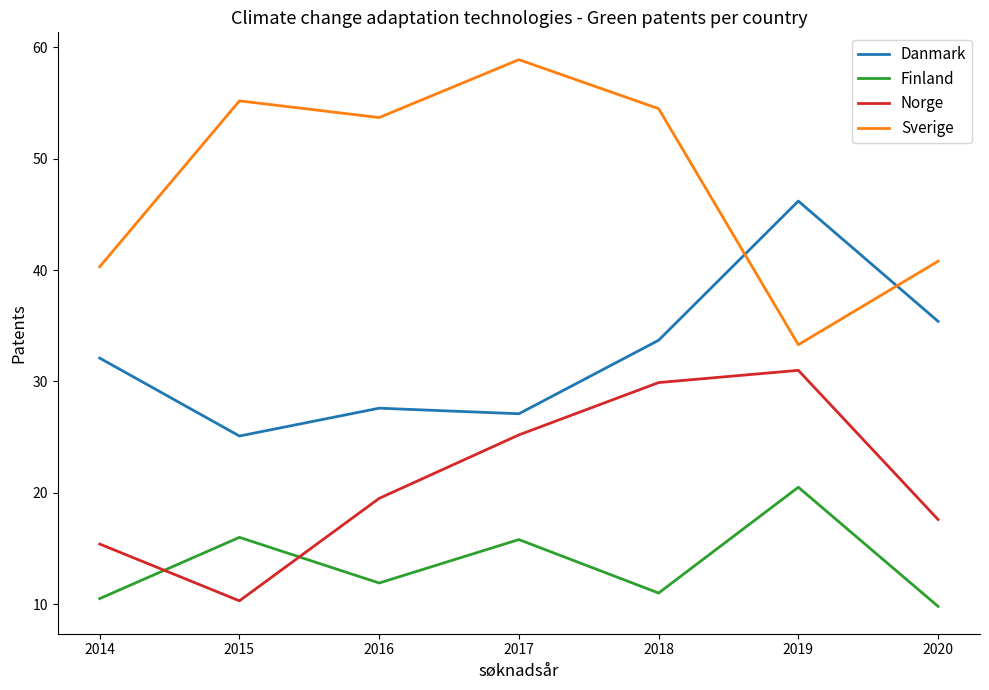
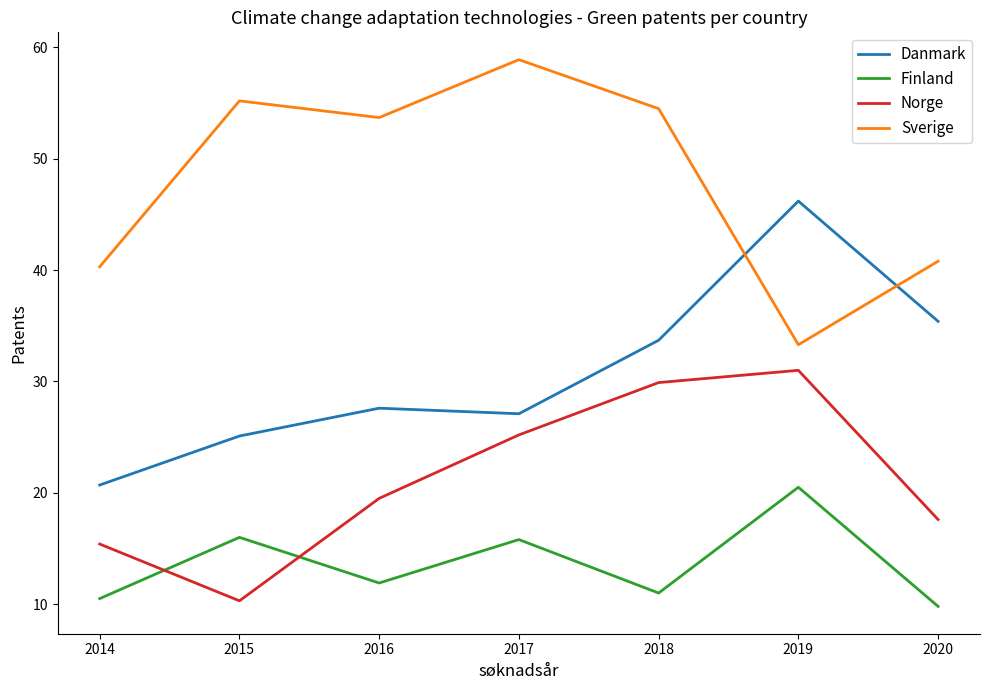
  {
    "Danmark": {
-     "2014": 32.1,
+     "2014": 20.7,
      "2015": 25.1,
      "2016": 27.6,
      "2017": 27.1,
      "2018": 33.7,
      "2019": 46.2,
      "2020": 35.4
    },
    "Finland": {
      "2014": 10.5,
      "2015": 16.0,
      "2016": 11.9,
      "2017": 15.8,
      "2018": 11.0,
      "2019": 20.5,
      "2020": 9.8
    },
    "Norge": {
      "2014": 15.4,
      "2015": 10.3,
      "2016": 19.5,
      "2017": 25.2,
      "2018": 29.9,
      "2019": 31.0,
      "2020": 17.6
    },
    "Sverige": {
      "2014": 40.3,
      "2015": 55.2,
      "2016": 53.7,
      "2017": 58.9,
      "2018": 54.5,
      "2019": 33.3,
      "2020": 40.8
    }
  }
